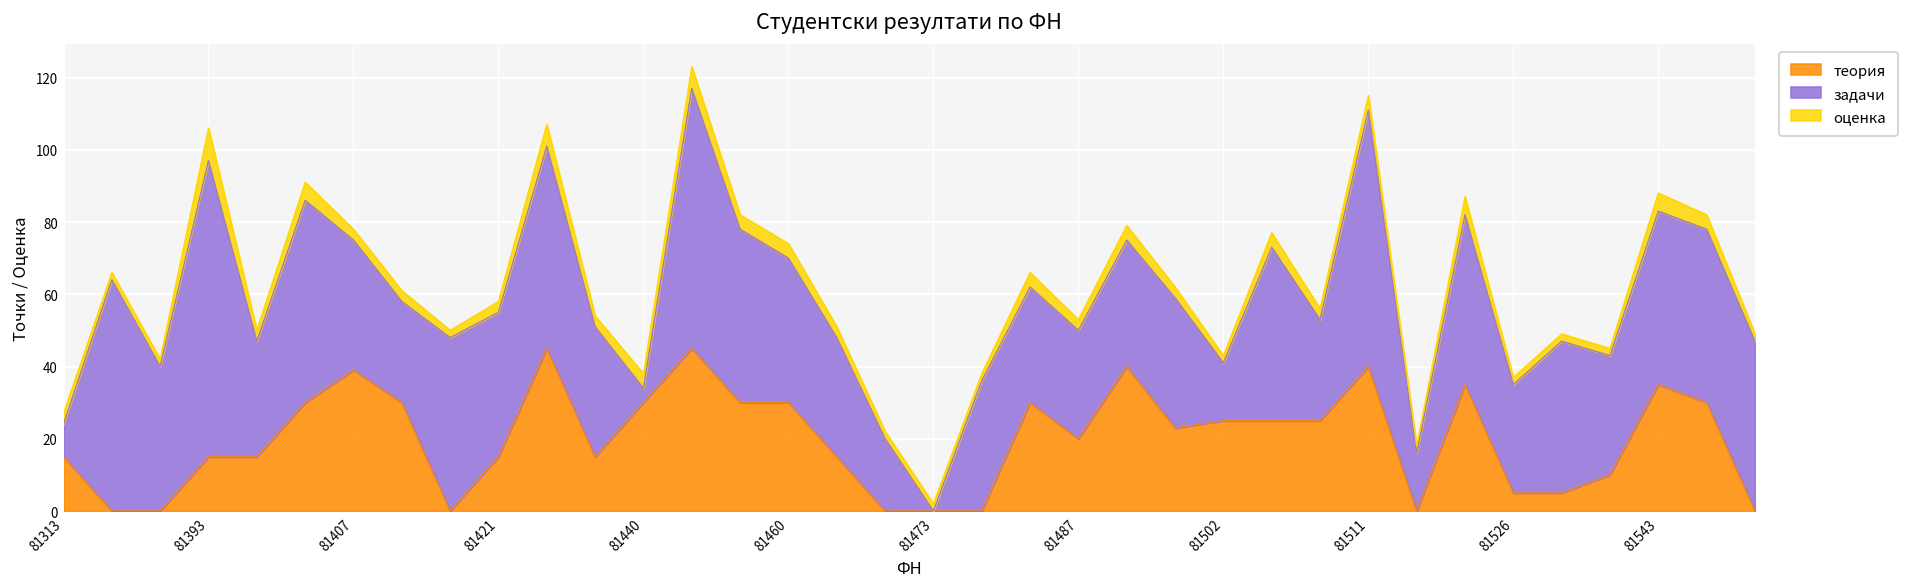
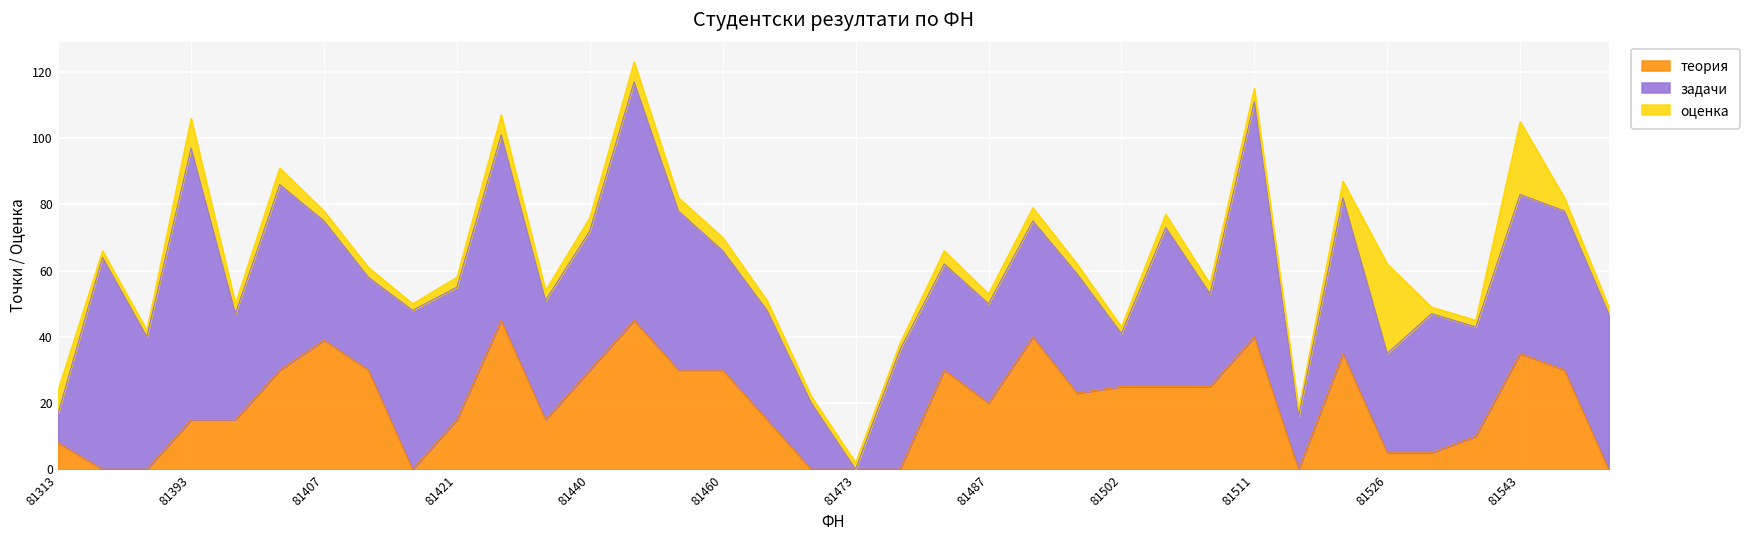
  {
    "теория": {
-     "81313": 15,
+     "81313": 8,
      "81393": 15,
      "81407": 39,
      "81421": 15,
      "81440": 30,
      "81460": 30,
      "81487": 20,
      "81502": 25,
      "81511": 40,
      "81526": 5,
      "81543": 35
    },
    "задачи": {
      "81313": 9,
      "81393": 82,
      "81407": 36,
      "81421": 40,
-     "81440": 4,
-     "81460": 40,
+     "81440": 42,
+     "81460": 36,
      "81487": 30,
      "81502": 16,
      "81511": 71,
      "81526": 30,
      "81543": 48
    },
    "оценка": {
-     "81313": 3,
+     "81313": 7,
      "81393": 9,
      "81407": 3,
      "81421": 3,
      "81440": 4,
      "81460": 4,
      "81473": 2,
      "81487": 3,
      "81502": 2,
      "81511": 4,
-     "81526": 2,
-     "81543": 5
+     "81526": 27,
+     "81543": 22
    }
  }
